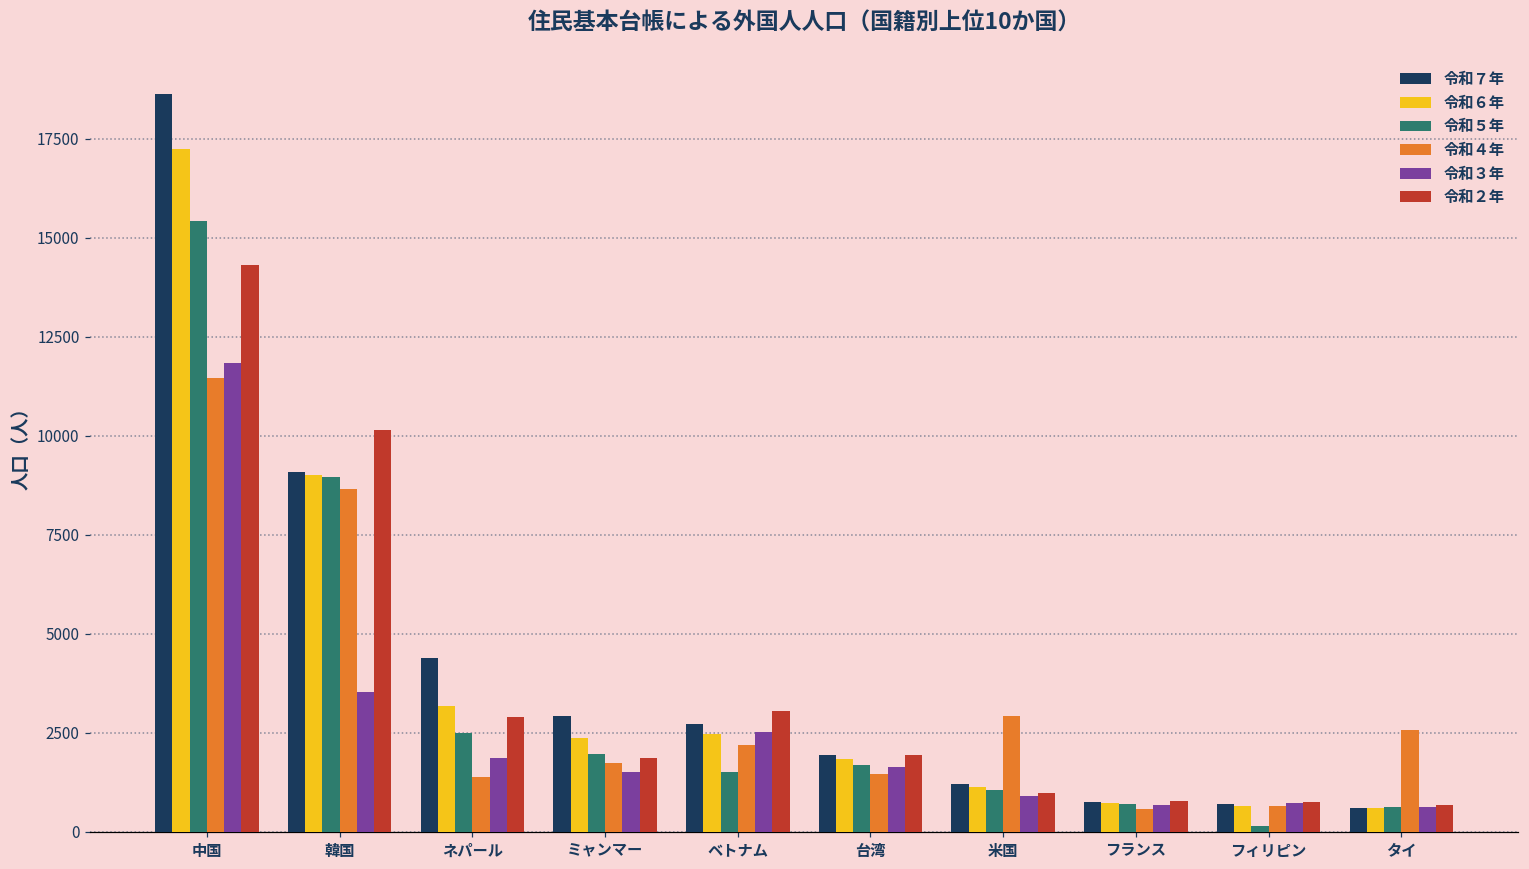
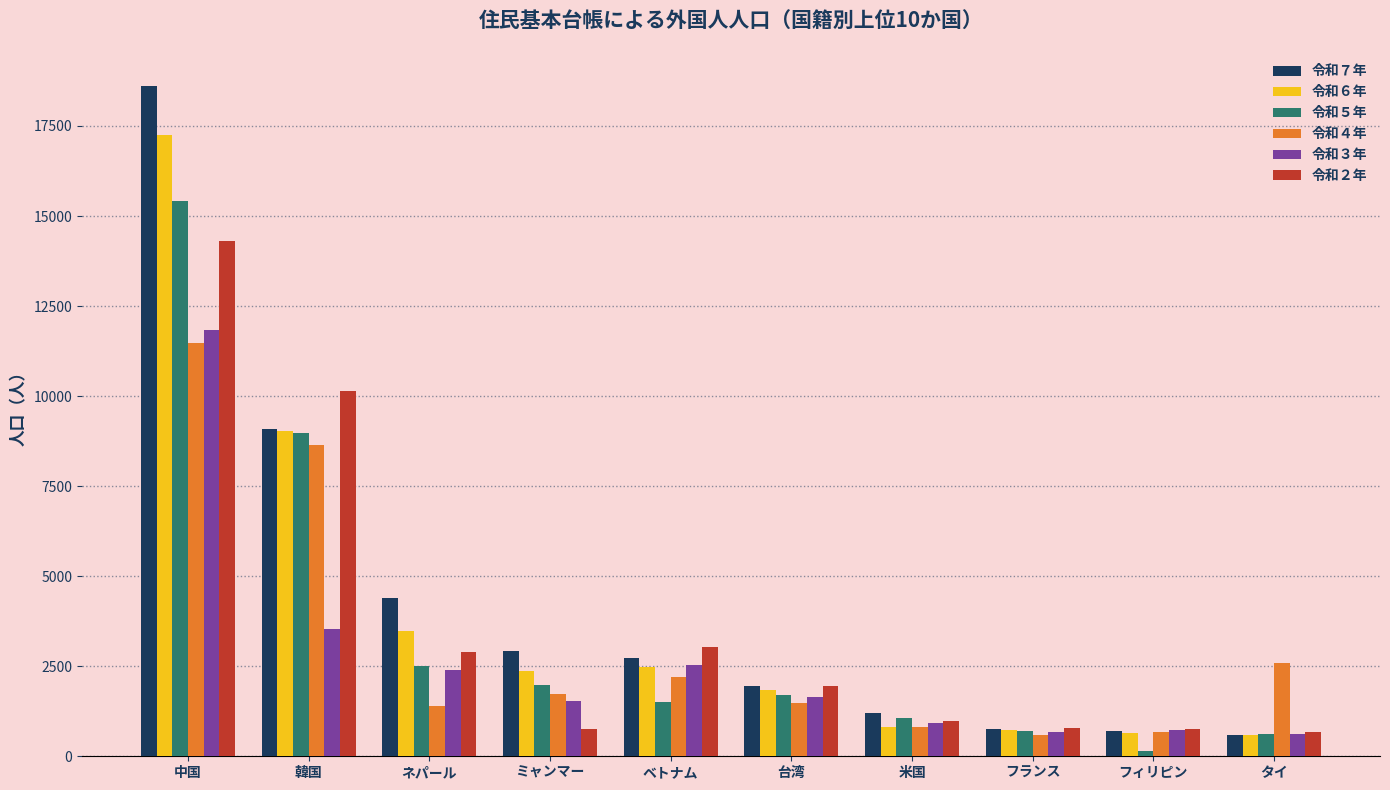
  {
    "令和７年": {
      "中国": 18600,
      "韓国": 9100,
      "ネパール": 4400,
      "ミャンマー": 2900,
      "ベトナム": 2700,
      "台湾": 1900,
      "米国": 1200,
      "フランス": 800,
      "フィリピン": 700,
      "タイ": 600
    },
    "令和６年": {
      "中国": 17200,
      "韓国": 9000,
-     "ネパール": 3200,
+     "ネパール": 3500,
      "ミャンマー": 2400,
      "ベトナム": 2500,
      "台湾": 1800,
-     "米国": 1100,
+     "米国": 800,
      "フランス": 700,
      "フィリピン": 700,
      "タイ": 600
    },
    "令和５年": {
      "中国": 15400,
      "韓国": 9000,
      "ネパール": 2500,
      "ミャンマー": 2000,
      "ベトナム": 1500,
      "台湾": 1700,
      "米国": 1100,
      "フランス": 700,
      "フィリピン": 200,
      "タイ": 600
    },
    "令和４年": {
      "中国": 11500,
      "韓国": 8700,
      "ネパール": 1400,
      "ミャンマー": 1700,
      "ベトナム": 2200,
      "台湾": 1500,
-     "米国": 2900,
+     "米国": 800,
      "フランス": 600,
      "フィリピン": 700,
      "タイ": 2600
    },
    "令和３年": {
      "中国": 11800,
      "韓国": 3500,
-     "ネパール": 1900,
+     "ネパール": 2400,
      "ミャンマー": 1500,
      "ベトナム": 2500,
      "台湾": 1700,
      "米国": 900,
      "フランス": 700,
      "フィリピン": 700,
      "タイ": 600
    },
    "令和２年": {
      "中国": 14300,
      "韓国": 10200,
      "ネパール": 2900,
-     "ミャンマー": 1900,
+     "ミャンマー": 800,
      "ベトナム": 3000,
      "台湾": 2000,
      "米国": 1000,
      "フランス": 800,
      "フィリピン": 700,
      "タイ": 700
    }
  }
